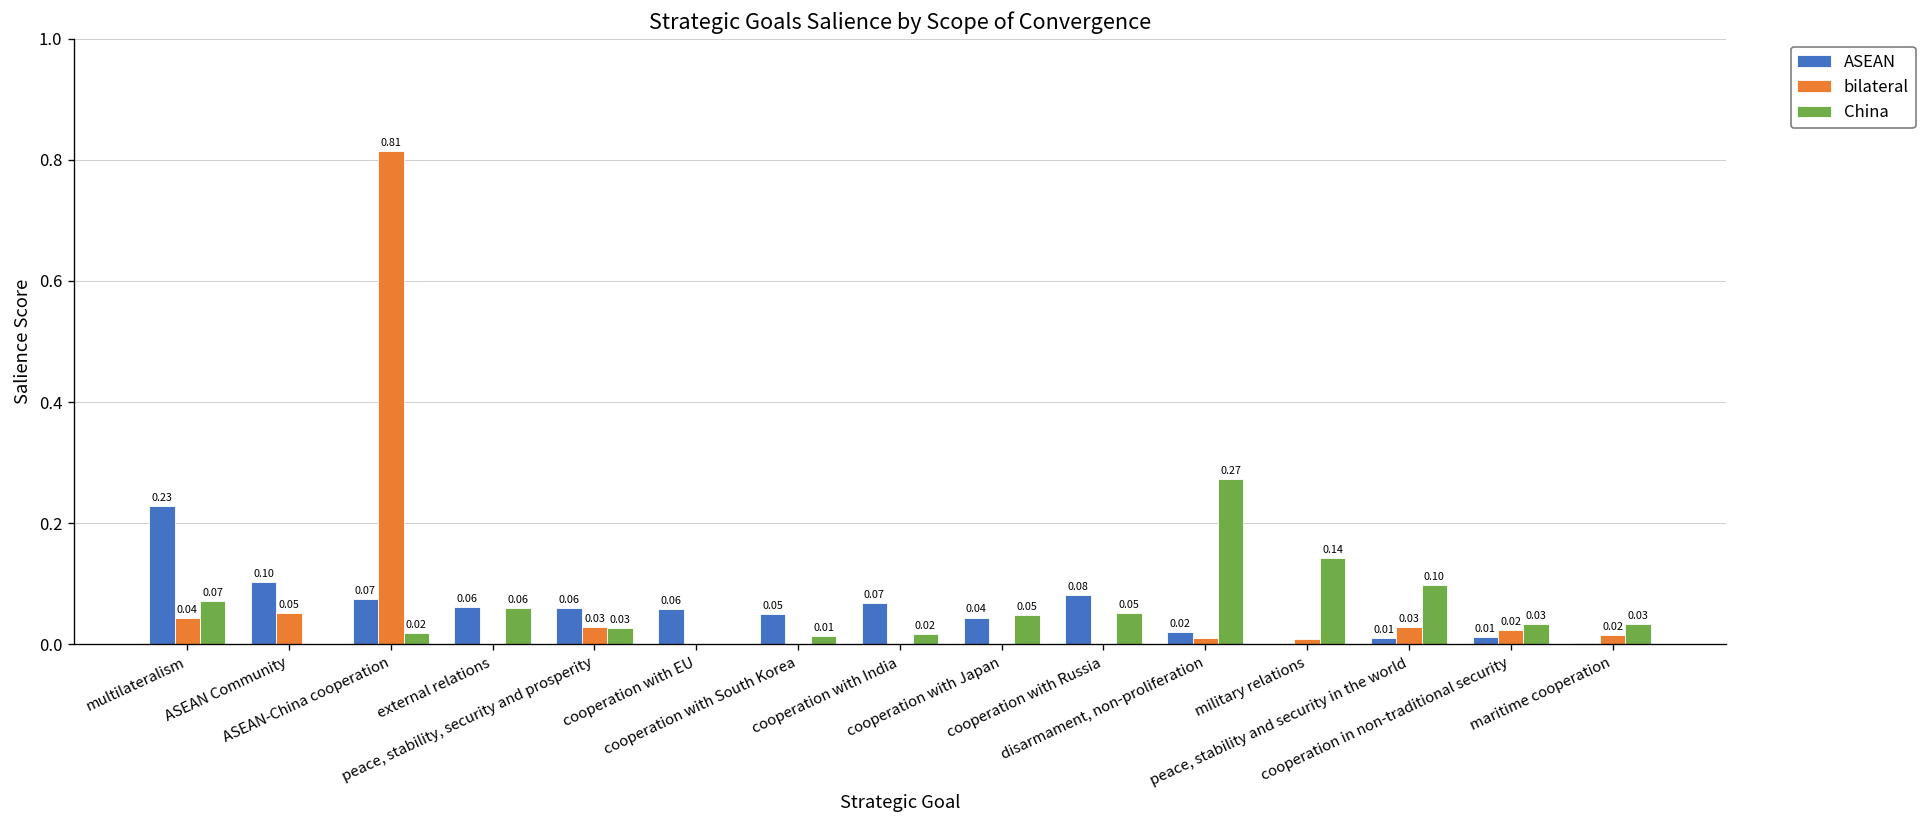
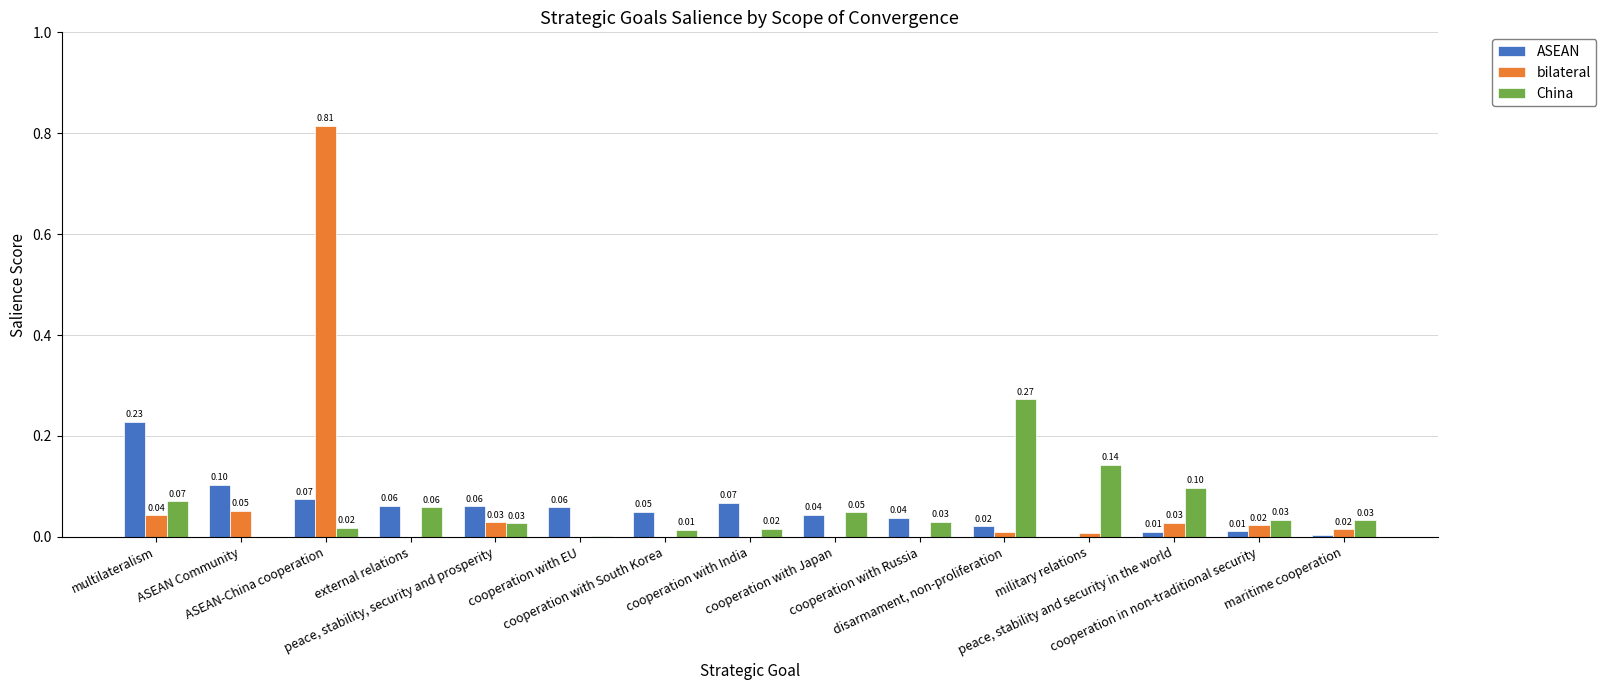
  {
    "ASEAN": {
      "multilateralism": 0.23,
      "ASEAN Community": 0.10,
      "ASEAN-China cooperation": 0.07,
      "external relations": 0.06,
      "peace, stability, security and prosperity": 0.06,
      "cooperation with EU": 0.06,
      "cooperation with South Korea": 0.05,
      "cooperation with India": 0.07,
      "cooperation with Japan": 0.04,
-     "cooperation with Russia": 0.08,
+     "cooperation with Russia": 0.04,
      "disarmament, non-proliferation": 0.02,
      "peace, stability and security in the world": 0.01,
      "cooperation in non-traditional security": 0.01
    },
    "bilateral": {
      "multilateralism": 0.04,
      "ASEAN Community": 0.05,
      "ASEAN-China cooperation": 0.81,
      "peace, stability, security and prosperity": 0.03,
      "peace, stability and security in the world": 0.03,
      "cooperation in non-traditional security": 0.02,
      "maritime cooperation": 0.02
    },
    "China": {
      "multilateralism": 0.07,
      "ASEAN-China cooperation": 0.02,
      "external relations": 0.06,
      "peace, stability, security and prosperity": 0.03,
      "cooperation with South Korea": 0.01,
      "cooperation with India": 0.02,
      "cooperation with Japan": 0.05,
-     "cooperation with Russia": 0.05,
+     "cooperation with Russia": 0.03,
      "disarmament, non-proliferation": 0.27,
      "military relations": 0.14,
      "peace, stability and security in the world": 0.10,
      "cooperation in non-traditional security": 0.03,
      "maritime cooperation": 0.03
    }
  }
